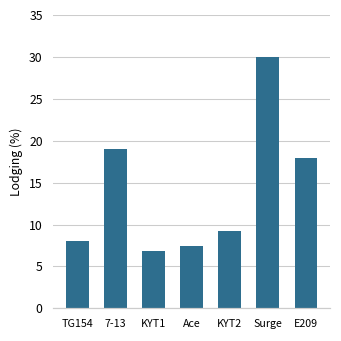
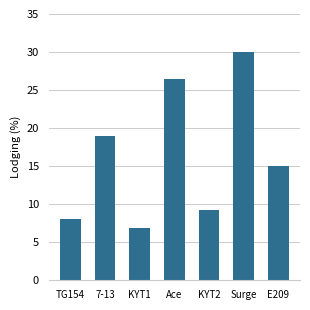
  {
    "TG154": 8,
    "7-13": 19,
    "KYT1": 7,
-   "Ace": 8,
+   "Ace": 27,
    "KYT2": 9,
    "Surge": 30,
-   "E209": 18
+   "E209": 15
  }
